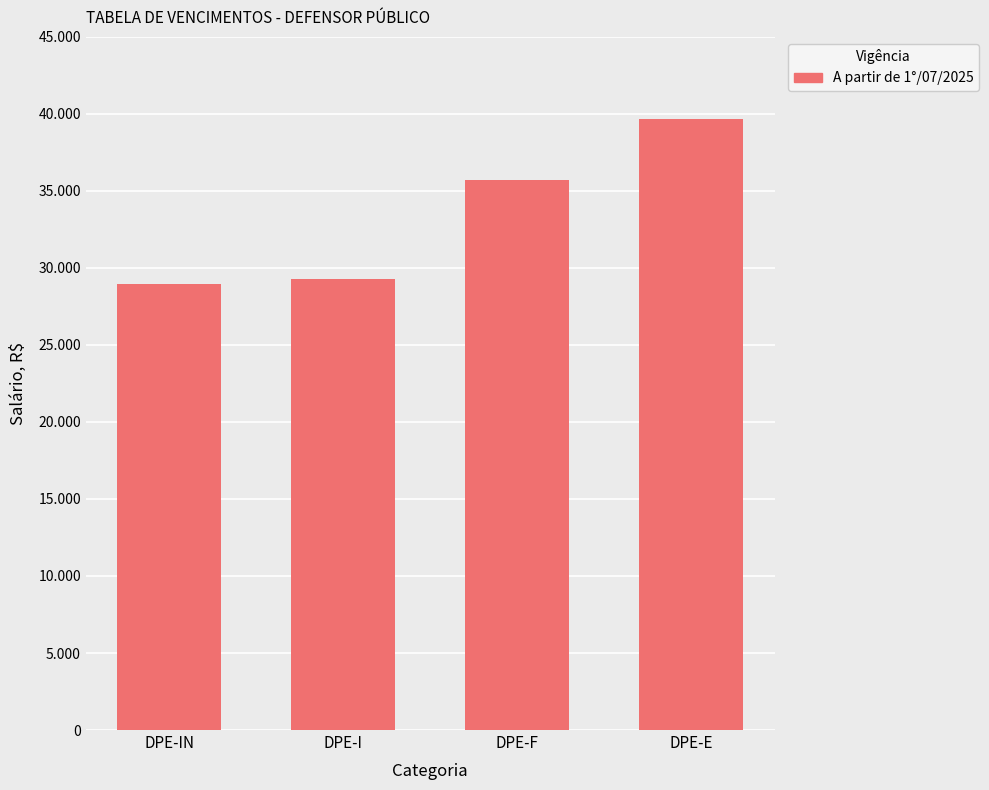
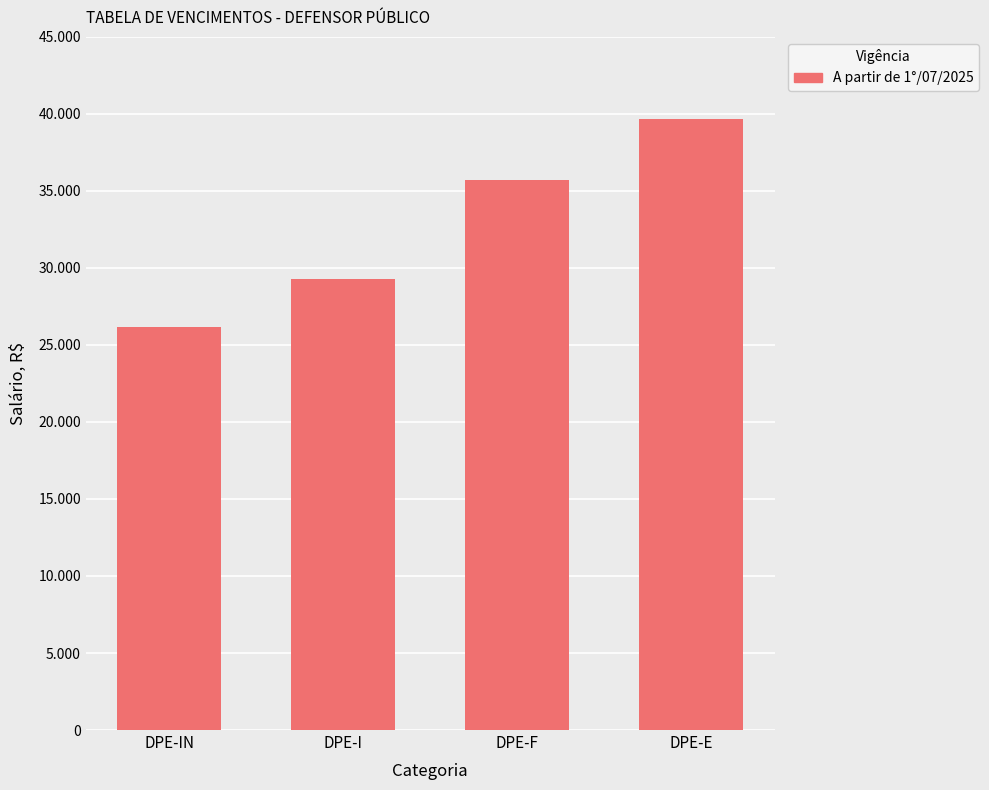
  {
-   "DPE-IN": 28.9,
+   "DPE-IN": 26.1,
    "DPE-I": 29.3,
    "DPE-F": 35.7,
    "DPE-E": 39.7
  }
